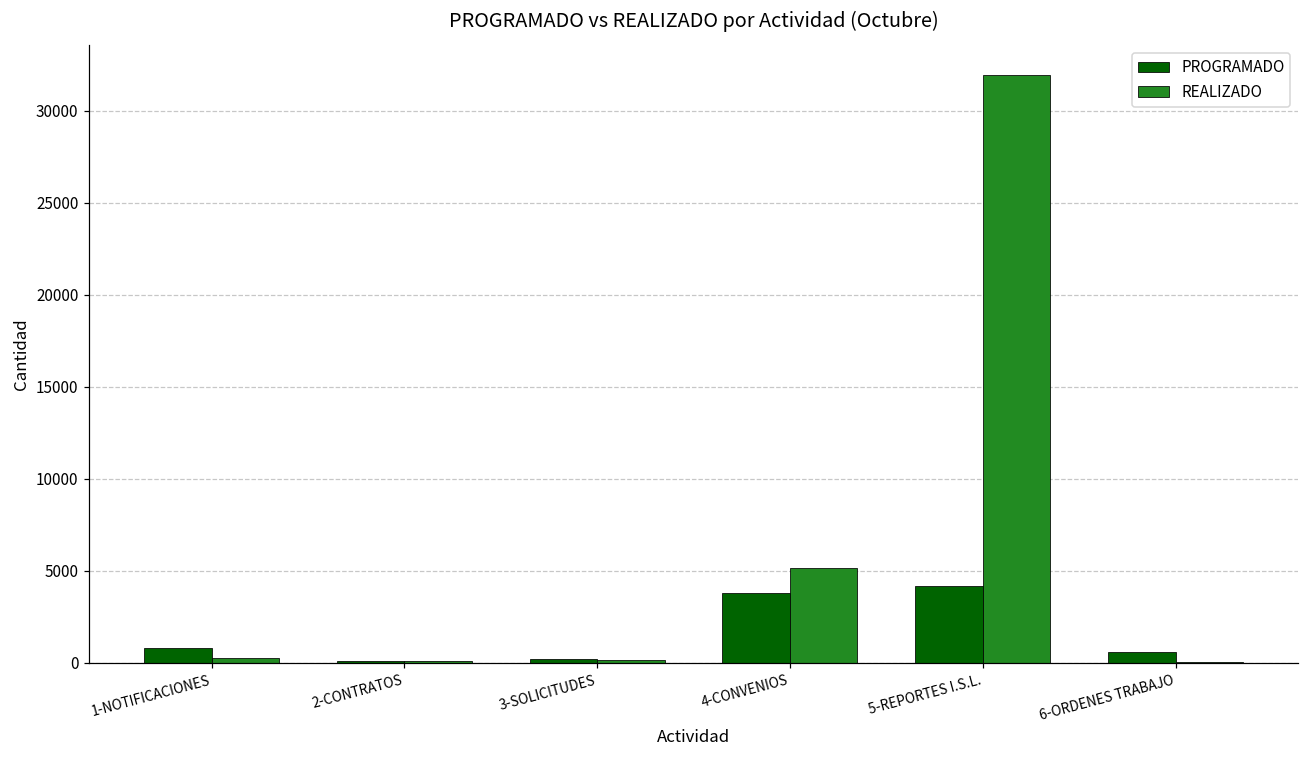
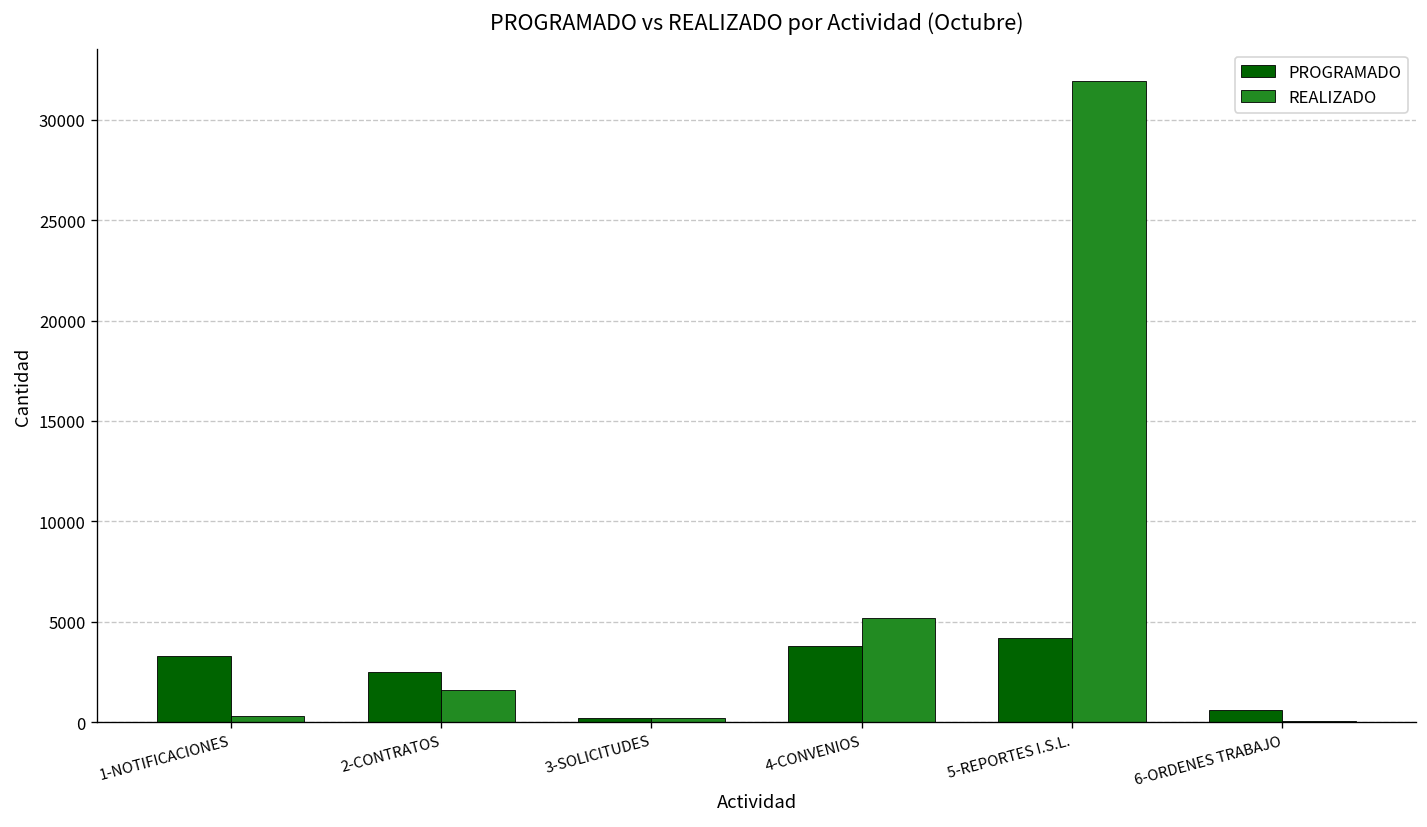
  {
    "PROGRAMADO": {
-     "1-NOTIFICACIONES": 800,
-     "2-CONTRATOS": 100,
+     "1-NOTIFICACIONES": 3300,
+     "2-CONTRATOS": 2500,
      "3-SOLICITUDES": 200,
      "4-CONVENIOS": 3800,
      "5-REPORTES I.S.L.": 4200,
      "6-ORDENES TRABAJO": 600
    },
    "REALIZADO": {
      "1-NOTIFICACIONES": 300,
-     "2-CONTRATOS": 100,
+     "2-CONTRATOS": 1600,
      "3-SOLICITUDES": 200,
      "4-CONVENIOS": 5200,
      "5-REPORTES I.S.L.": 31900
    }
  }
